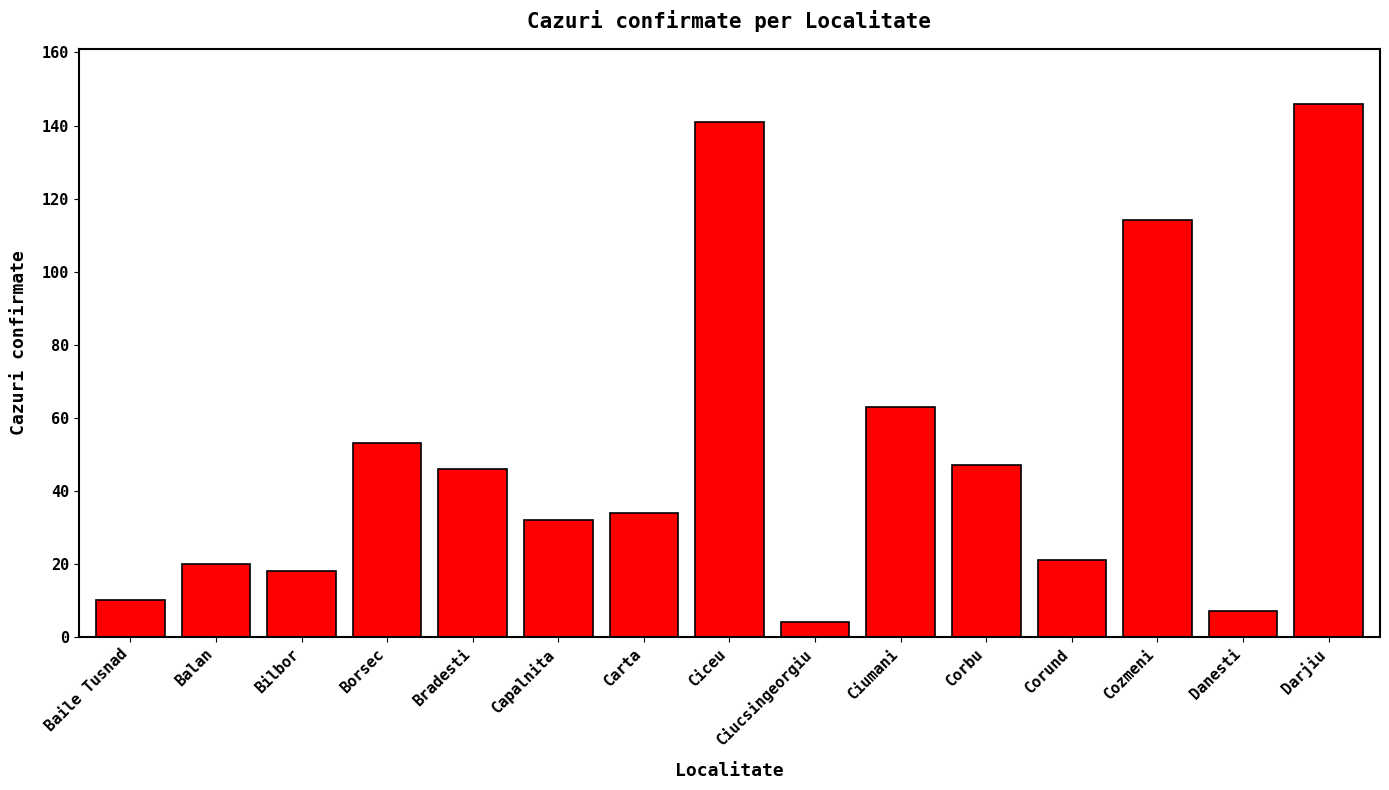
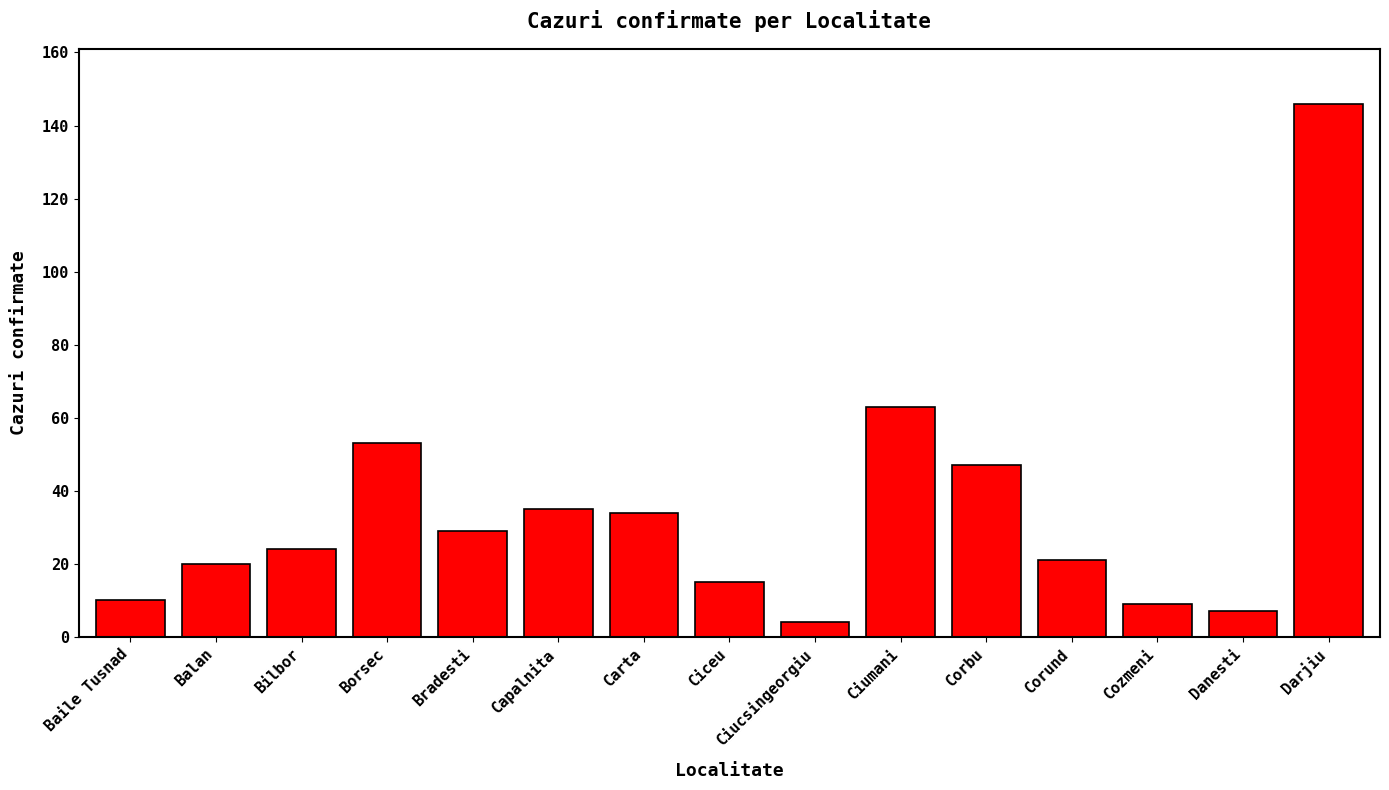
  {
    "Baile Tusnad": 10,
    "Balan": 20,
-   "Bilbor": 18,
+   "Bilbor": 24,
    "Borsec": 53,
-   "Bradesti": 46,
-   "Capalnita": 32,
+   "Bradesti": 29,
+   "Capalnita": 35,
    "Carta": 34,
-   "Ciceu": 141,
+   "Ciceu": 15,
    "Ciucsingeorgiu": 4,
    "Ciumani": 63,
    "Corbu": 47,
    "Corund": 21,
-   "Cozmeni": 114,
+   "Cozmeni": 9,
    "Danesti": 7,
    "Darjiu": 146
  }
